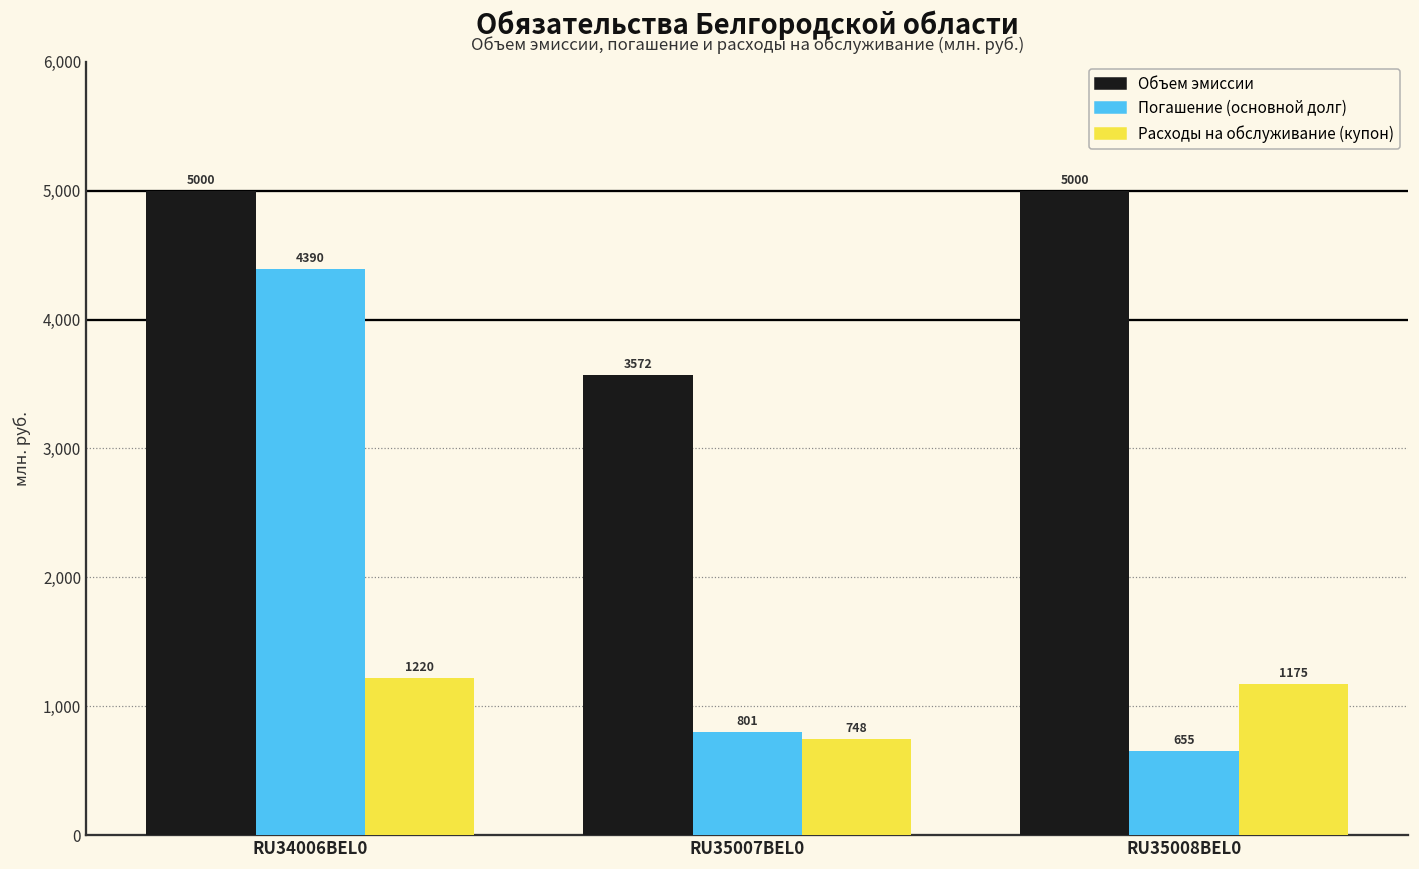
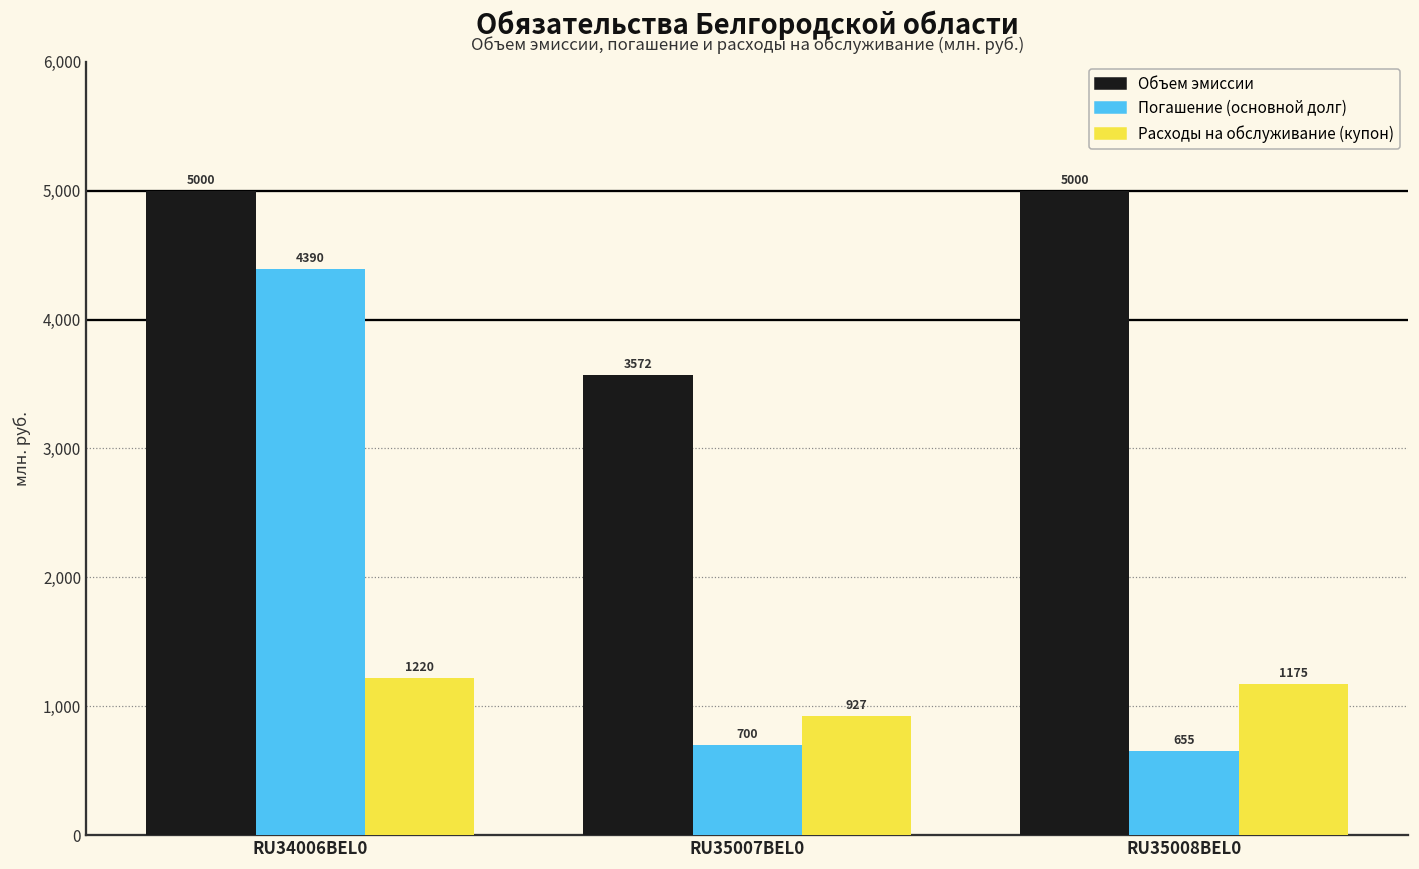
  {
    "Объем эмиссии": {
      "RU34006BEL0": 5000,
      "RU35007BEL0": 3572,
      "RU35008BEL0": 5000
    },
    "Погашение (основной долг)": {
      "RU34006BEL0": 4390,
-     "RU35007BEL0": 801,
+     "RU35007BEL0": 700,
      "RU35008BEL0": 655
    },
    "Расходы на обслуживание (купон)": {
      "RU34006BEL0": 1220,
-     "RU35007BEL0": 748,
+     "RU35007BEL0": 927,
      "RU35008BEL0": 1175
    }
  }
